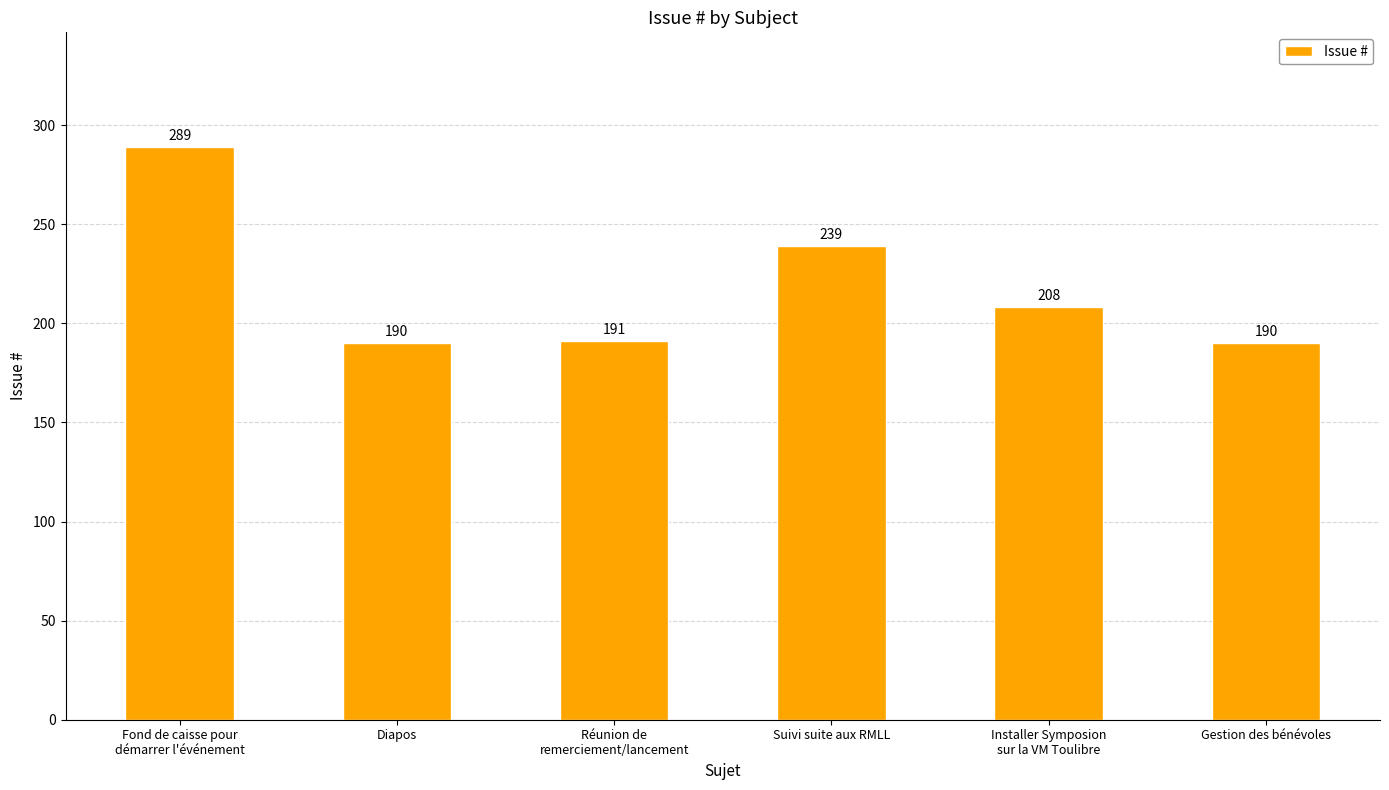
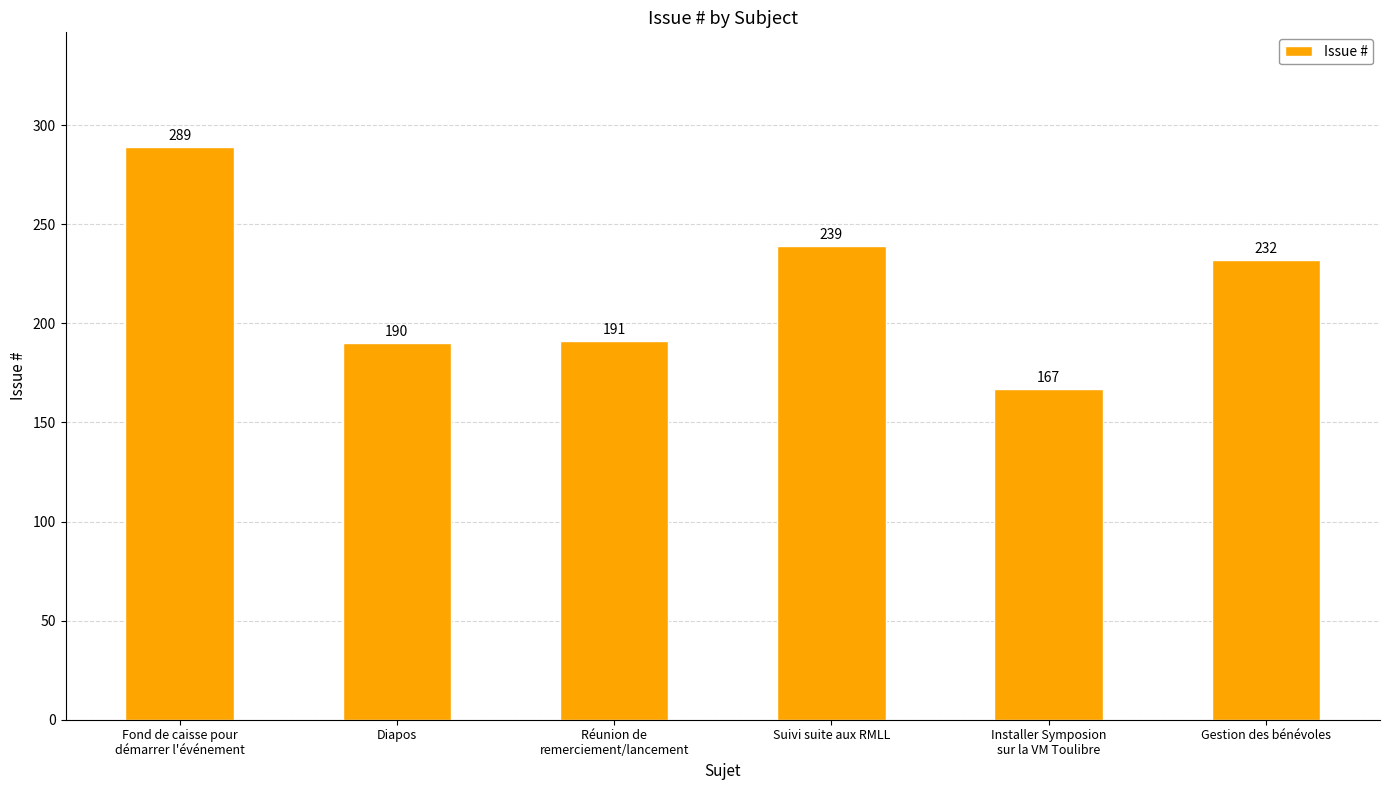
  {
    "Fond de caisse pour démarrer l'événement": 289,
    "Diapos": 190,
    "Réunion de remerciement/lancement": 191,
    "Suivi suite aux RMLL": 239,
-   "Installer Symposion sur la VM Toulibre": 208,
-   "Gestion des bénévoles": 190
+   "Installer Symposion sur la VM Toulibre": 167,
+   "Gestion des bénévoles": 232
  }
